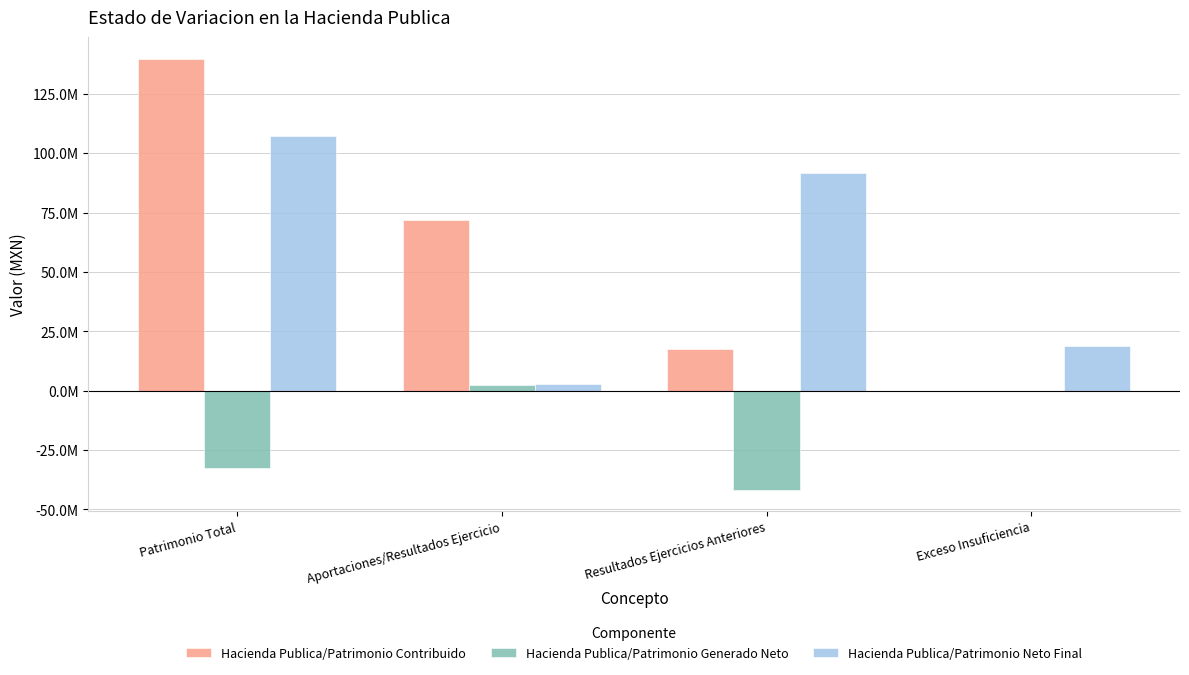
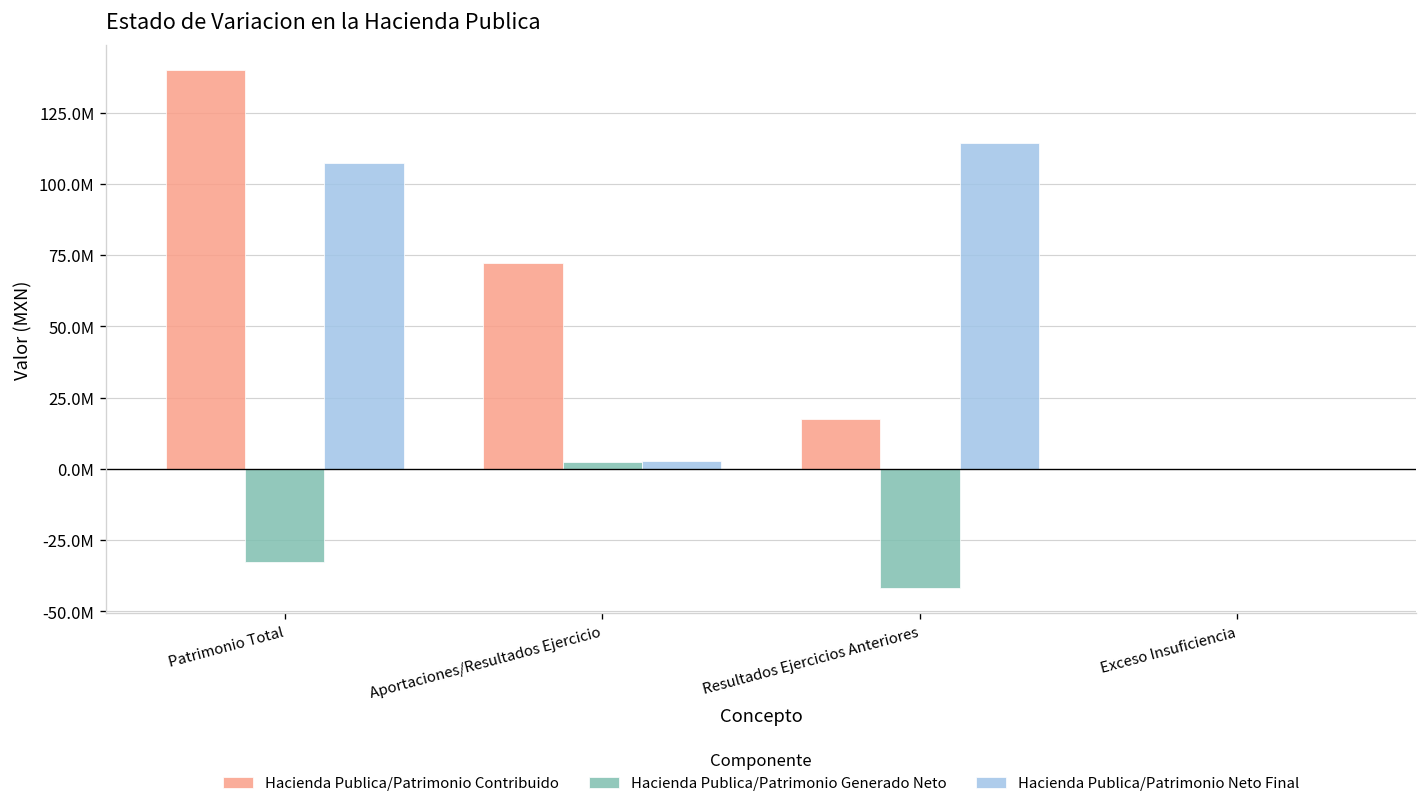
  {
    "Hacienda Publica/Patrimonio Contribuido": {
      "Patrimonio Total": 140000000,
      "Aportaciones/Resultados Ejercicio": 72000000,
      "Resultados Ejercicios Anteriores": 18000000,
      "Exceso Insuficiencia": 0
    },
    "Hacienda Publica/Patrimonio Generado Neto": {
      "Patrimonio Total": -33000000,
      "Aportaciones/Resultados Ejercicio": 2000000,
      "Resultados Ejercicios Anteriores": -42000000,
      "Exceso Insuficiencia": 0
    },
    "Hacienda Publica/Patrimonio Neto Final": {
      "Patrimonio Total": 107000000,
      "Aportaciones/Resultados Ejercicio": 3000000,
-     "Resultados Ejercicios Anteriores": 92000000,
-     "Exceso Insuficiencia": 19000000
+     "Resultados Ejercicios Anteriores": 114000000,
+     "Exceso Insuficiencia": 0
    }
  }
